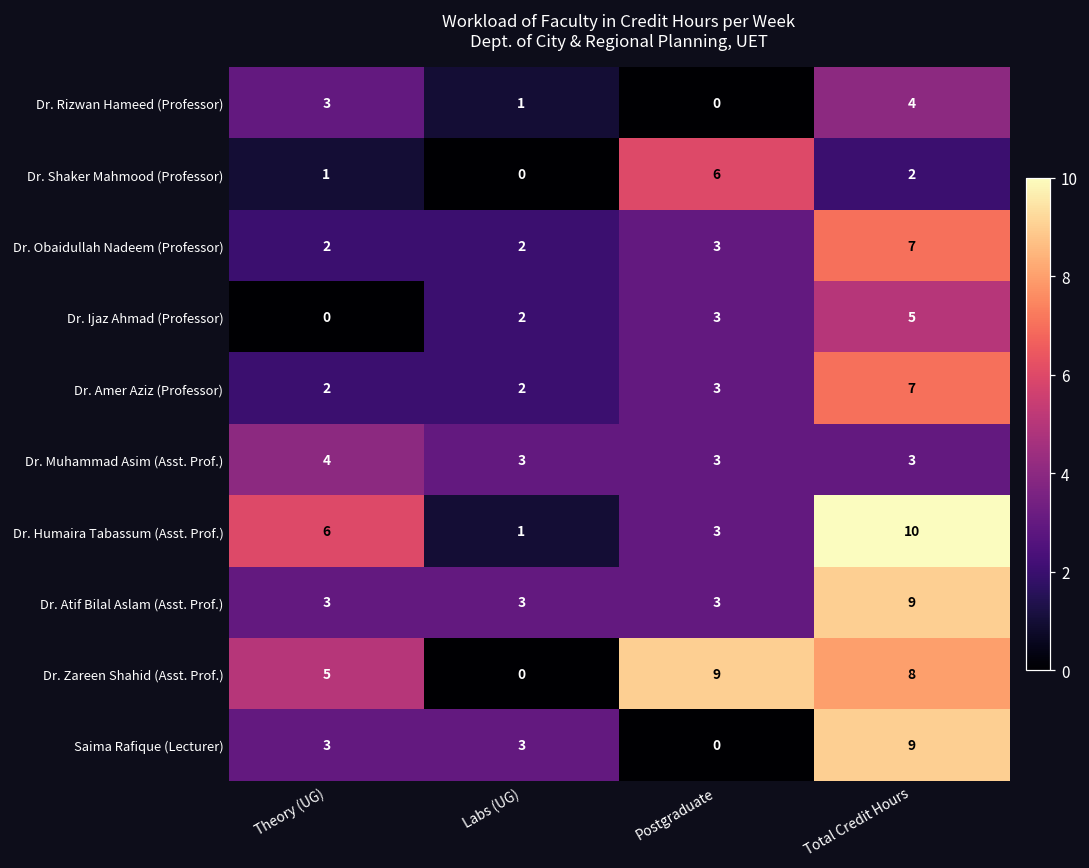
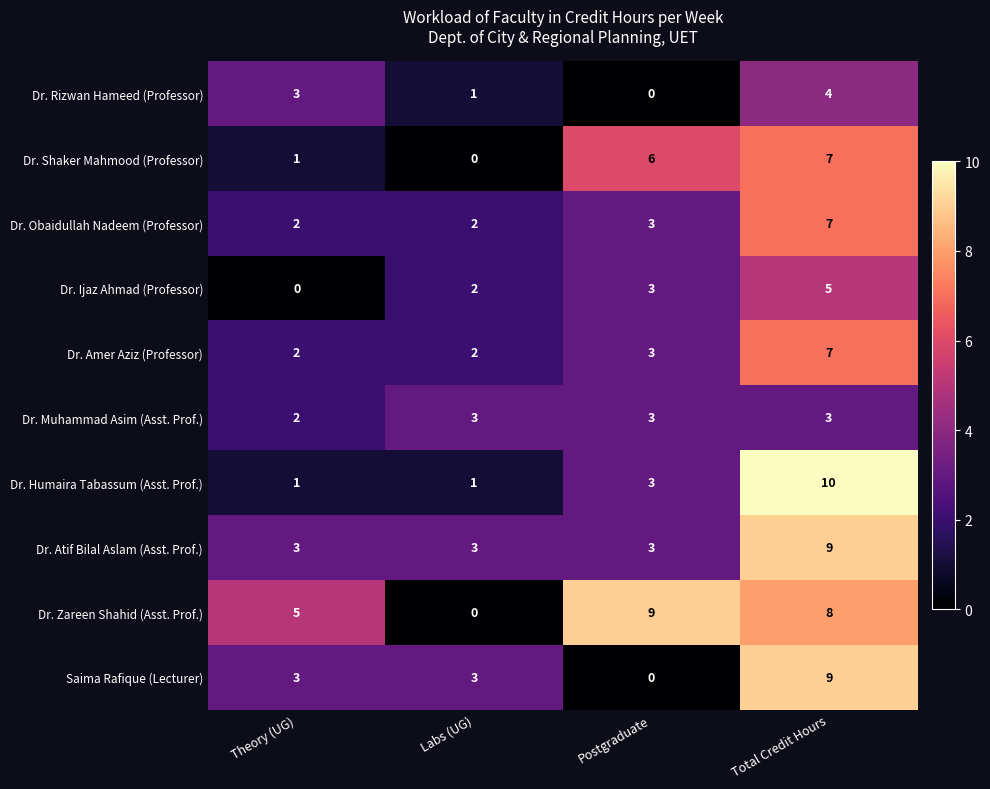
  {
    "Dr. Rizwan Hameed (Professor)": {
      "Theory (UG)": 3,
      "Labs (UG)": 1,
      "Postgraduate": 0,
      "Total Credit Hours": 4
    },
    "Dr. Shaker Mahmood (Professor)": {
      "Theory (UG)": 1,
      "Labs (UG)": 0,
      "Postgraduate": 6,
-     "Total Credit Hours": 2
+     "Total Credit Hours": 7
    },
    "Dr. Obaidullah Nadeem (Professor)": {
      "Theory (UG)": 2,
      "Labs (UG)": 2,
      "Postgraduate": 3,
      "Total Credit Hours": 7
    },
    "Dr. Ijaz Ahmad (Professor)": {
      "Theory (UG)": 0,
      "Labs (UG)": 2,
      "Postgraduate": 3,
      "Total Credit Hours": 5
    },
    "Dr. Amer Aziz (Professor)": {
      "Theory (UG)": 2,
      "Labs (UG)": 2,
      "Postgraduate": 3,
      "Total Credit Hours": 7
    },
    "Dr. Muhammad Asim (Asst. Prof.)": {
-     "Theory (UG)": 4,
+     "Theory (UG)": 2,
      "Labs (UG)": 3,
      "Postgraduate": 3,
      "Total Credit Hours": 3
    },
    "Dr. Humaira Tabassum (Asst. Prof.)": {
-     "Theory (UG)": 6,
+     "Theory (UG)": 1,
      "Labs (UG)": 1,
      "Postgraduate": 3,
      "Total Credit Hours": 10
    },
    "Dr. Atif Bilal Aslam (Asst. Prof.)": {
      "Theory (UG)": 3,
      "Labs (UG)": 3,
      "Postgraduate": 3,
      "Total Credit Hours": 9
    },
    "Dr. Zareen Shahid (Asst. Prof.)": {
      "Theory (UG)": 5,
      "Labs (UG)": 0,
      "Postgraduate": 9,
      "Total Credit Hours": 8
    },
    "Saima Rafique (Lecturer)": {
      "Theory (UG)": 3,
      "Labs (UG)": 3,
      "Postgraduate": 0,
      "Total Credit Hours": 9
    }
  }
